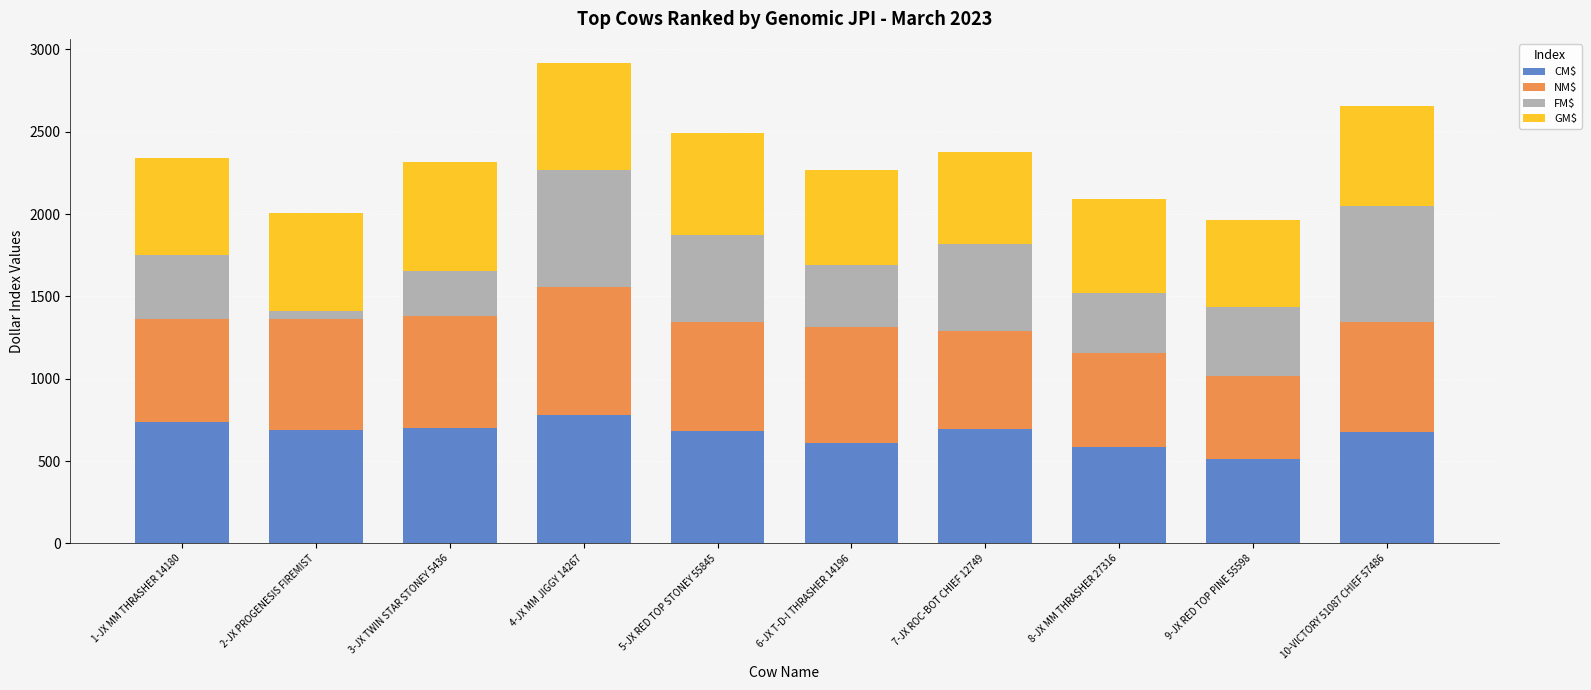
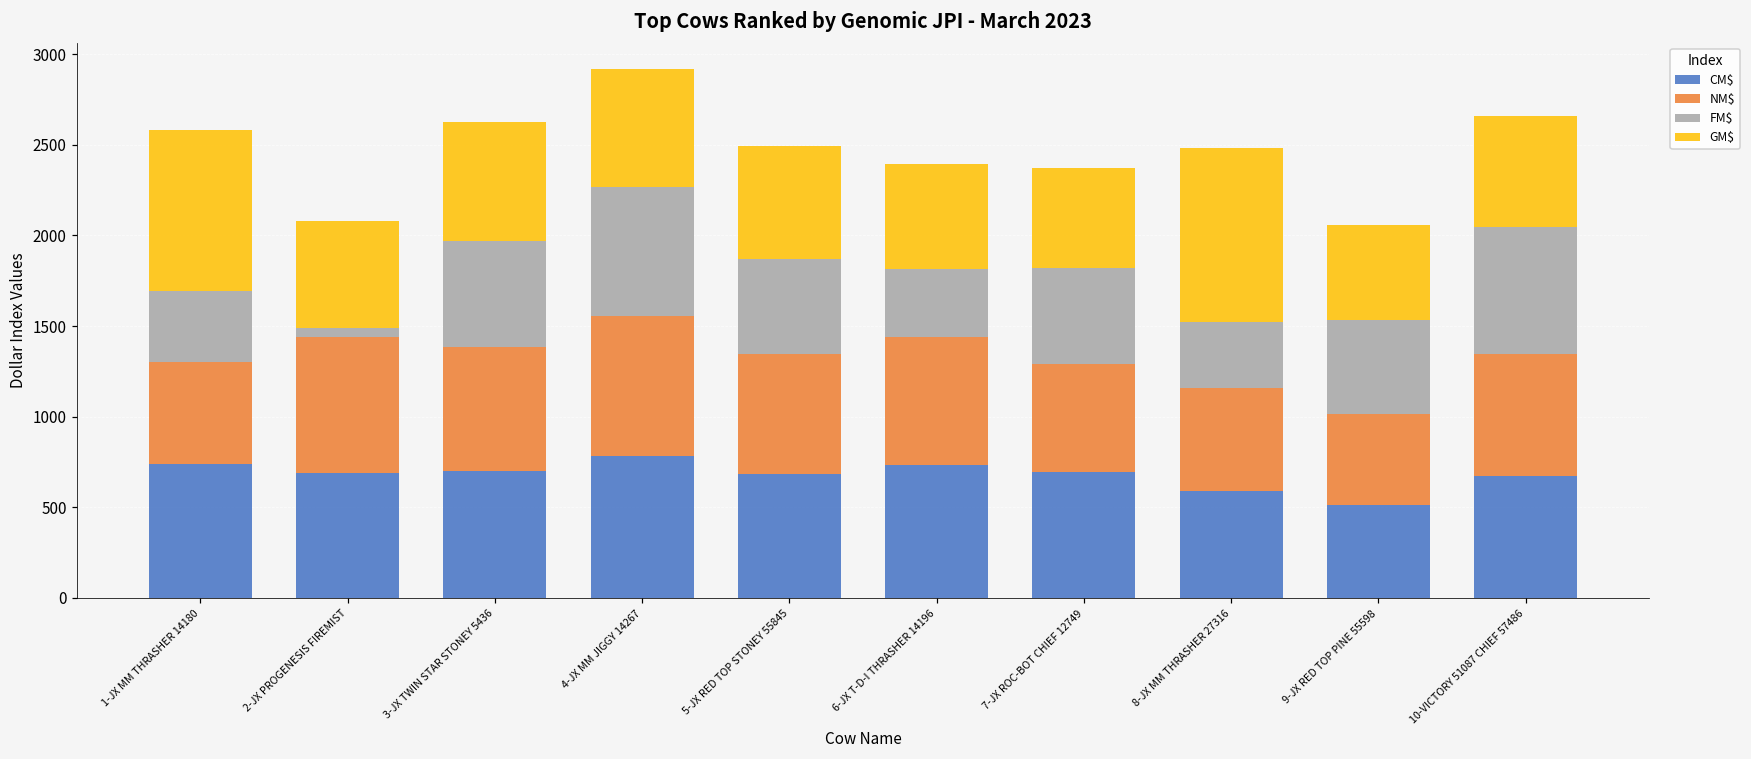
  {
    "CM$": {
      "1-JX MM THRASHER 14180": 740,
      "2-JX PROGENESIS FIREMIST": 690,
      "3-JX TWIN STAR STONEY 5436": 700,
      "4-JX MM JIGGY 14267": 780,
      "5-JX RED TOP STONEY 55845": 680,
-     "6-JX T-D-I THRASHER 14196": 610,
+     "6-JX T-D-I THRASHER 14196": 740,
      "7-JX ROC-BOT CHIEF 12749": 700,
      "8-JX MM THRASHER 27316": 590,
      "9-JX RED TOP PINE 55598": 510,
      "10-VICTORY 51087 CHIEF 57486": 670
    },
    "NM$": {
-     "1-JX MM THRASHER 14180": 620,
-     "2-JX PROGENESIS FIREMIST": 680,
+     "1-JX MM THRASHER 14180": 570,
+     "2-JX PROGENESIS FIREMIST": 750,
      "3-JX TWIN STAR STONEY 5436": 680,
      "4-JX MM JIGGY 14267": 770,
      "5-JX RED TOP STONEY 55845": 660,
      "6-JX T-D-I THRASHER 14196": 710,
      "7-JX ROC-BOT CHIEF 12749": 600,
      "8-JX MM THRASHER 27316": 570,
      "9-JX RED TOP PINE 55598": 500,
      "10-VICTORY 51087 CHIEF 57486": 670
    },
    "FM$": {
      "1-JX MM THRASHER 14180": 390,
      "2-JX PROGENESIS FIREMIST": 50,
-     "3-JX TWIN STAR STONEY 5436": 270,
+     "3-JX TWIN STAR STONEY 5436": 580,
      "4-JX MM JIGGY 14267": 710,
      "5-JX RED TOP STONEY 55845": 530,
      "6-JX T-D-I THRASHER 14196": 370,
      "7-JX ROC-BOT CHIEF 12749": 530,
      "8-JX MM THRASHER 27316": 360,
-     "9-JX RED TOP PINE 55598": 420,
+     "9-JX RED TOP PINE 55598": 520,
      "10-VICTORY 51087 CHIEF 57486": 700
    },
    "GM$": {
-     "1-JX MM THRASHER 14180": 590,
+     "1-JX MM THRASHER 14180": 890,
      "2-JX PROGENESIS FIREMIST": 590,
      "3-JX TWIN STAR STONEY 5436": 660,
      "4-JX MM JIGGY 14267": 650,
      "5-JX RED TOP STONEY 55845": 620,
      "6-JX T-D-I THRASHER 14196": 580,
      "7-JX ROC-BOT CHIEF 12749": 550,
-     "8-JX MM THRASHER 27316": 570,
+     "8-JX MM THRASHER 27316": 960,
      "9-JX RED TOP PINE 55598": 530,
      "10-VICTORY 51087 CHIEF 57486": 610
    }
  }
